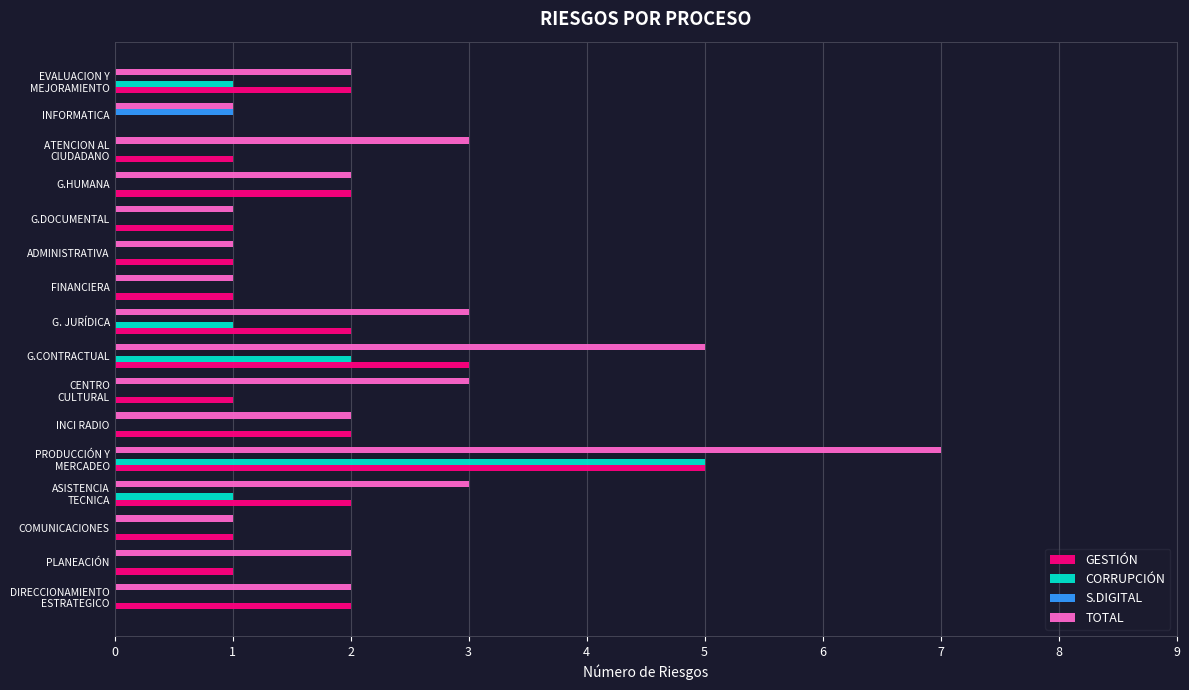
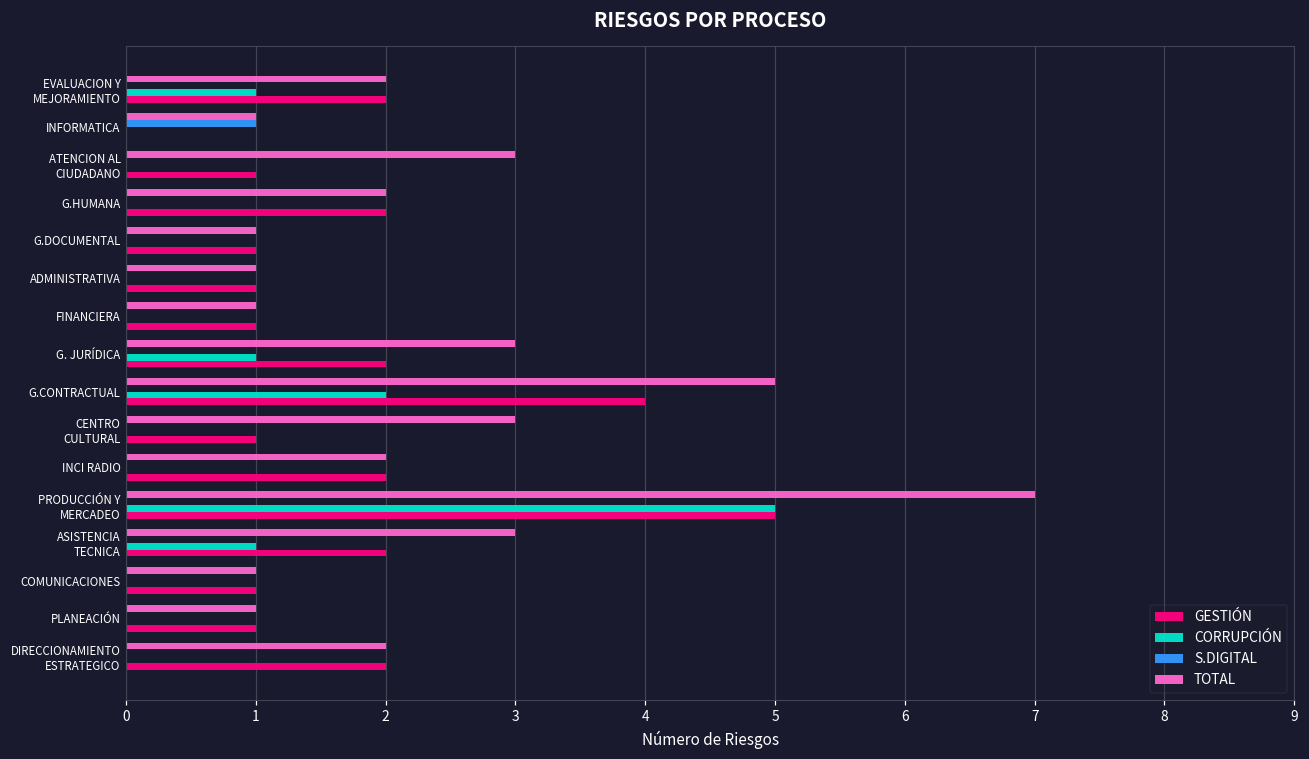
  {
    "GESTIÓN": {
      "EVALUACION Y MEJORAMIENTO": 2,
      "INFORMATICA": 0,
      "ATENCION AL CIUDADANO": 1,
      "G.HUMANA": 2,
      "G.DOCUMENTAL": 1,
      "ADMINISTRATIVA": 1,
      "FINANCIERA": 1,
      "G. JURÍDICA": 2,
-     "G.CONTRACTUAL": 3,
+     "G.CONTRACTUAL": 4,
      "CENTRO CULTURAL": 1,
      "INCI RADIO": 2,
      "PRODUCCIÓN Y MERCADEO": 5,
      "ASISTENCIA TECNICA": 2,
      "COMUNICACIONES": 1,
      "PLANEACIÓN": 1,
      "DIRECCIONAMIENTO ESTRATEGICO": 2
    },
    "CORRUPCIÓN": {
      "EVALUACION Y MEJORAMIENTO": 1,
      "INFORMATICA": 0,
      "ATENCION AL CIUDADANO": 0,
      "G.HUMANA": 0,
      "G.DOCUMENTAL": 0,
      "ADMINISTRATIVA": 0,
      "FINANCIERA": 0,
      "G. JURÍDICA": 1,
      "G.CONTRACTUAL": 2,
      "CENTRO CULTURAL": 0,
      "INCI RADIO": 0,
      "PRODUCCIÓN Y MERCADEO": 5,
      "ASISTENCIA TECNICA": 1,
      "COMUNICACIONES": 0,
      "PLANEACIÓN": 0,
      "DIRECCIONAMIENTO ESTRATEGICO": 0
    },
    "S.DIGITAL": {
      "EVALUACION Y MEJORAMIENTO": 0,
      "INFORMATICA": 1,
      "ATENCION AL CIUDADANO": 0,
      "G.HUMANA": 0,
      "G.DOCUMENTAL": 0,
      "ADMINISTRATIVA": 0,
      "FINANCIERA": 0,
      "G. JURÍDICA": 0,
      "G.CONTRACTUAL": 0,
      "CENTRO CULTURAL": 0,
      "INCI RADIO": 0,
      "PRODUCCIÓN Y MERCADEO": 0,
      "ASISTENCIA TECNICA": 0,
      "COMUNICACIONES": 0,
      "PLANEACIÓN": 0,
      "DIRECCIONAMIENTO ESTRATEGICO": 0
    },
    "TOTAL": {
      "EVALUACION Y MEJORAMIENTO": 2,
      "INFORMATICA": 1,
      "ATENCION AL CIUDADANO": 3,
      "G.HUMANA": 2,
      "G.DOCUMENTAL": 1,
      "ADMINISTRATIVA": 1,
      "FINANCIERA": 1,
      "G. JURÍDICA": 3,
      "G.CONTRACTUAL": 5,
      "CENTRO CULTURAL": 3,
      "INCI RADIO": 2,
      "PRODUCCIÓN Y MERCADEO": 7,
      "ASISTENCIA TECNICA": 3,
      "COMUNICACIONES": 1,
-     "PLANEACIÓN": 2,
+     "PLANEACIÓN": 1,
      "DIRECCIONAMIENTO ESTRATEGICO": 2
    }
  }
